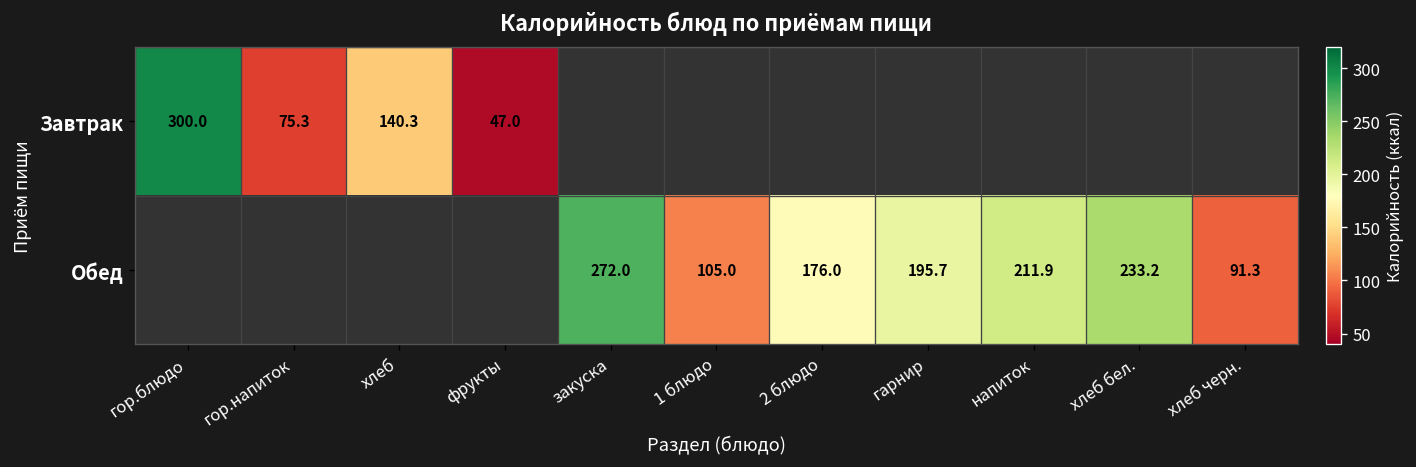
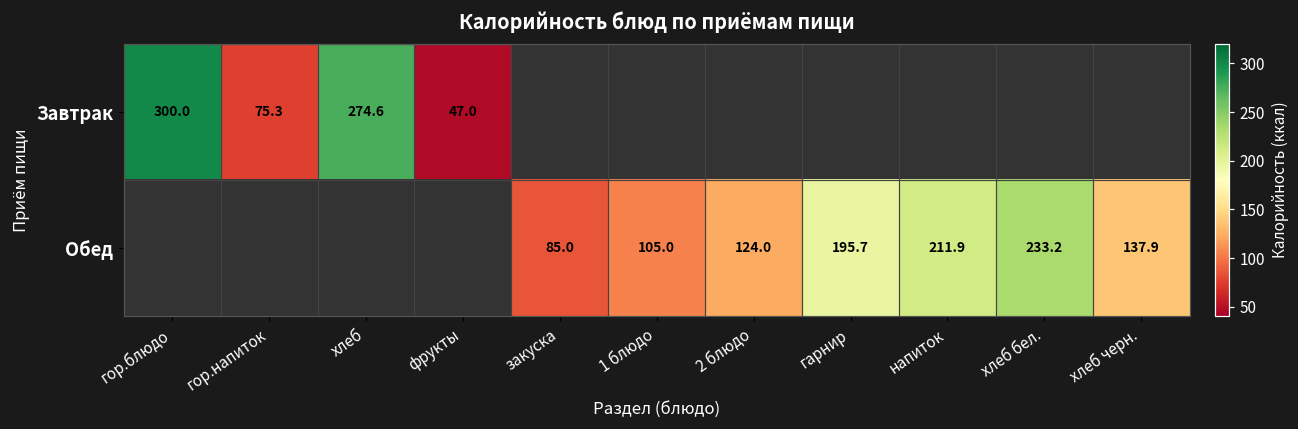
  {
    "Завтрак": {
      "гор.блюдо": 300.0,
      "гор.напиток": 75.3,
-     "хлеб": 140.3,
+     "хлеб": 274.6,
      "фрукты": 47.0
    },
    "Обед": {
-     "закуска": 272.0,
+     "закуска": 85.0,
      "1 блюдо": 105.0,
-     "2 блюдо": 176.0,
+     "2 блюдо": 124.0,
      "гарнир": 195.7,
      "напиток": 211.9,
      "хлеб бел.": 233.2,
-     "хлеб черн.": 91.3
+     "хлеб черн.": 137.9
    }
  }
